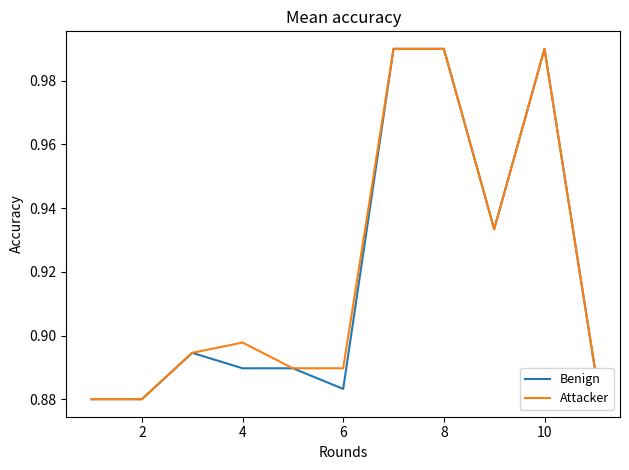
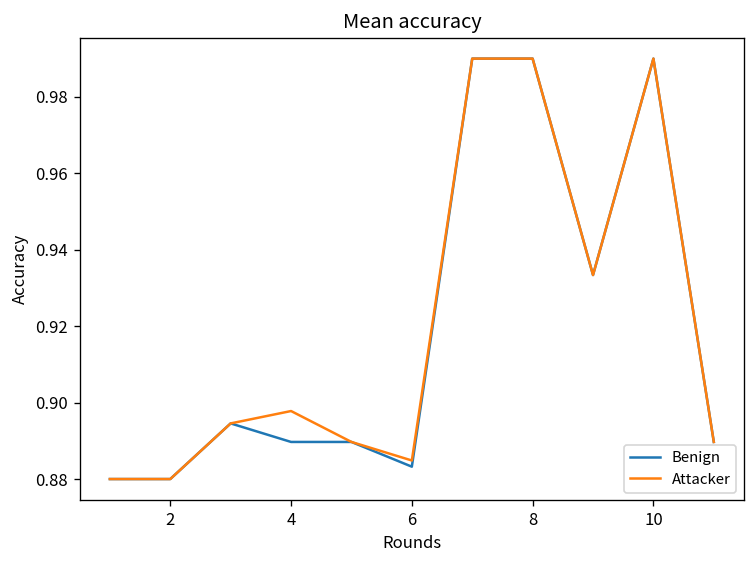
  {
    "Benign": {
      "4": 0.890,
      "6": 0.883
    },
    "Attacker": {
      "4": 0.898,
-     "6": 0.890
+     "6": 0.885
    }
  }
